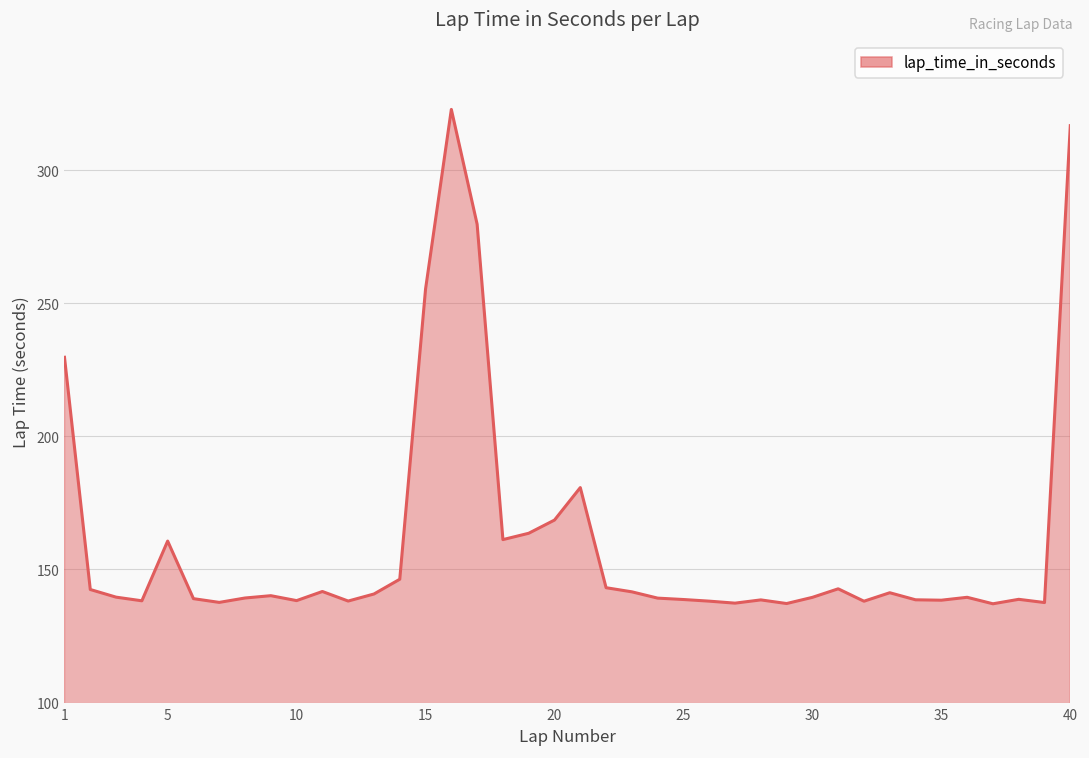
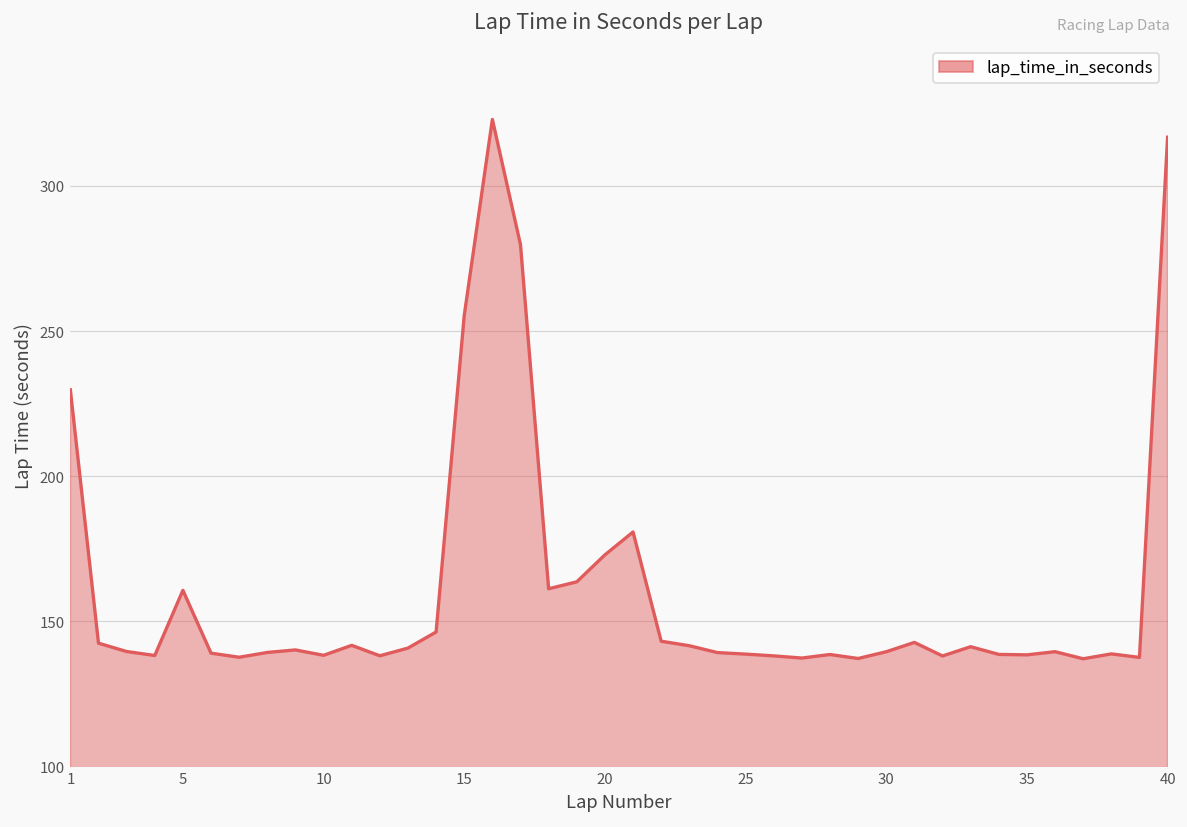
  {
    "1": 230,
    "5": 161,
    "10": 138,
    "15": 255,
-   "20": 169,
+   "20": 173,
    "25": 139,
    "30": 140,
    "35": 138,
    "40": 317
  }
